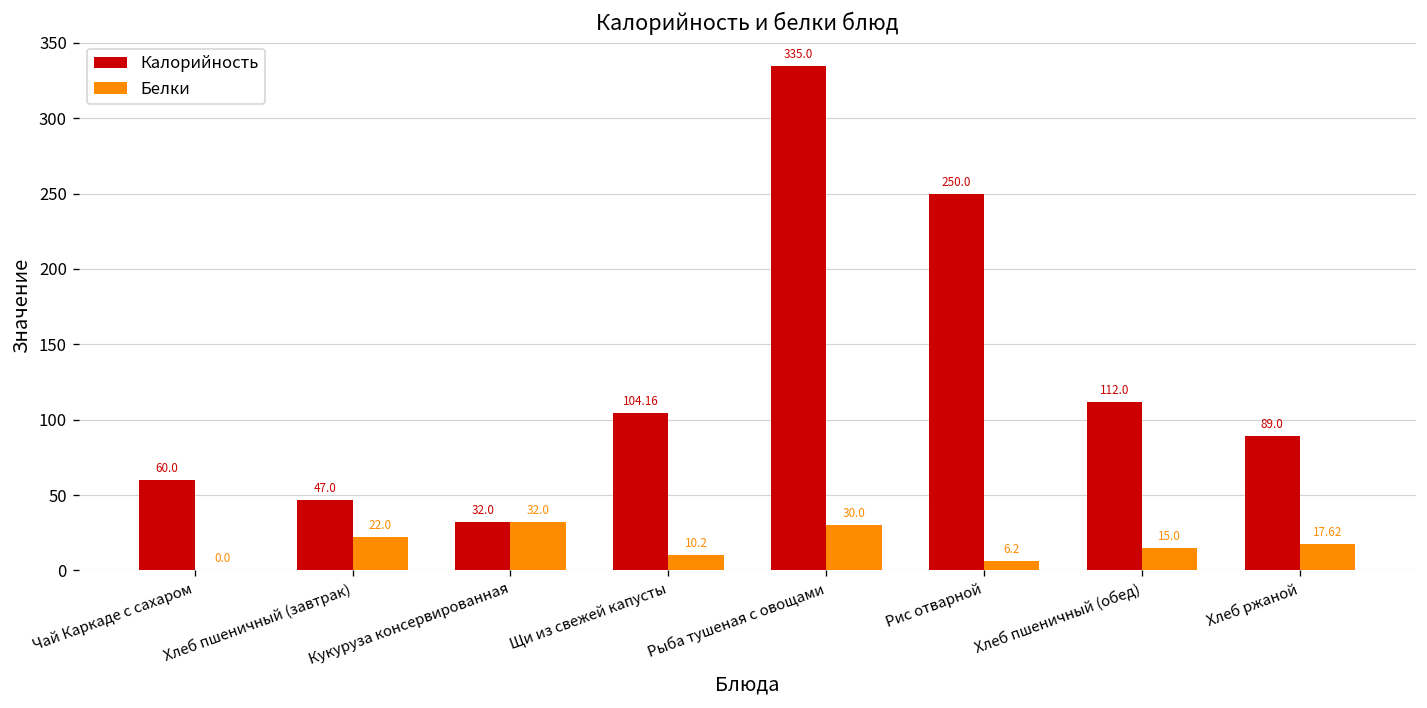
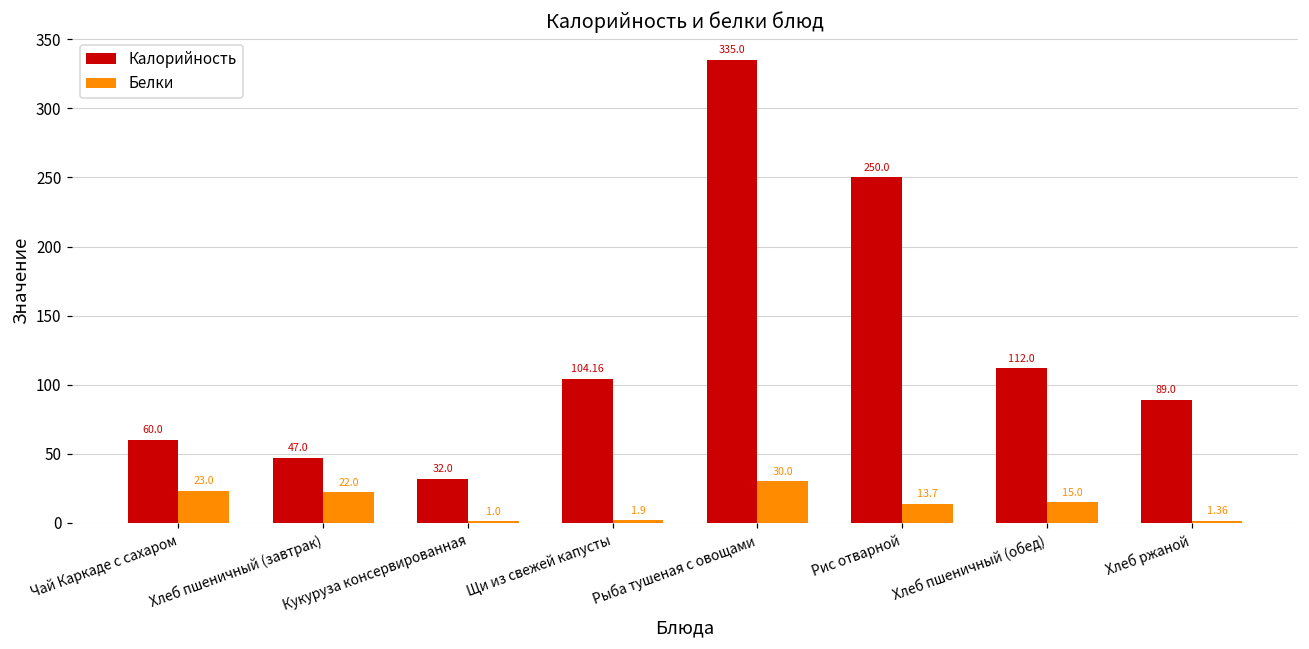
  {
    "Калорийность": {
      "Чай Каркаде с сахаром": 60.0,
      "Хлеб пшеничный (завтрак)": 47.0,
      "Кукуруза консервированная": 32.0,
      "Щи из свежей капусты": 104.16,
      "Рыба тушеная с овощами": 335.0,
      "Рис отварной": 250.0,
      "Хлеб пшеничный (обед)": 112.0,
      "Хлеб ржаной": 89.0
    },
    "Белки": {
-     "Чай Каркаде с сахаром": 0.0,
+     "Чай Каркаде с сахаром": 23.0,
      "Хлеб пшеничный (завтрак)": 22.0,
-     "Кукуруза консервированная": 32.0,
-     "Щи из свежей капусты": 10.2,
+     "Кукуруза консервированная": 1.0,
+     "Щи из свежей капусты": 1.9,
      "Рыба тушеная с овощами": 30.0,
-     "Рис отварной": 6.2,
+     "Рис отварной": 13.7,
      "Хлеб пшеничный (обед)": 15.0,
-     "Хлеб ржаной": 17.62
+     "Хлеб ржаной": 1.36
    }
  }
